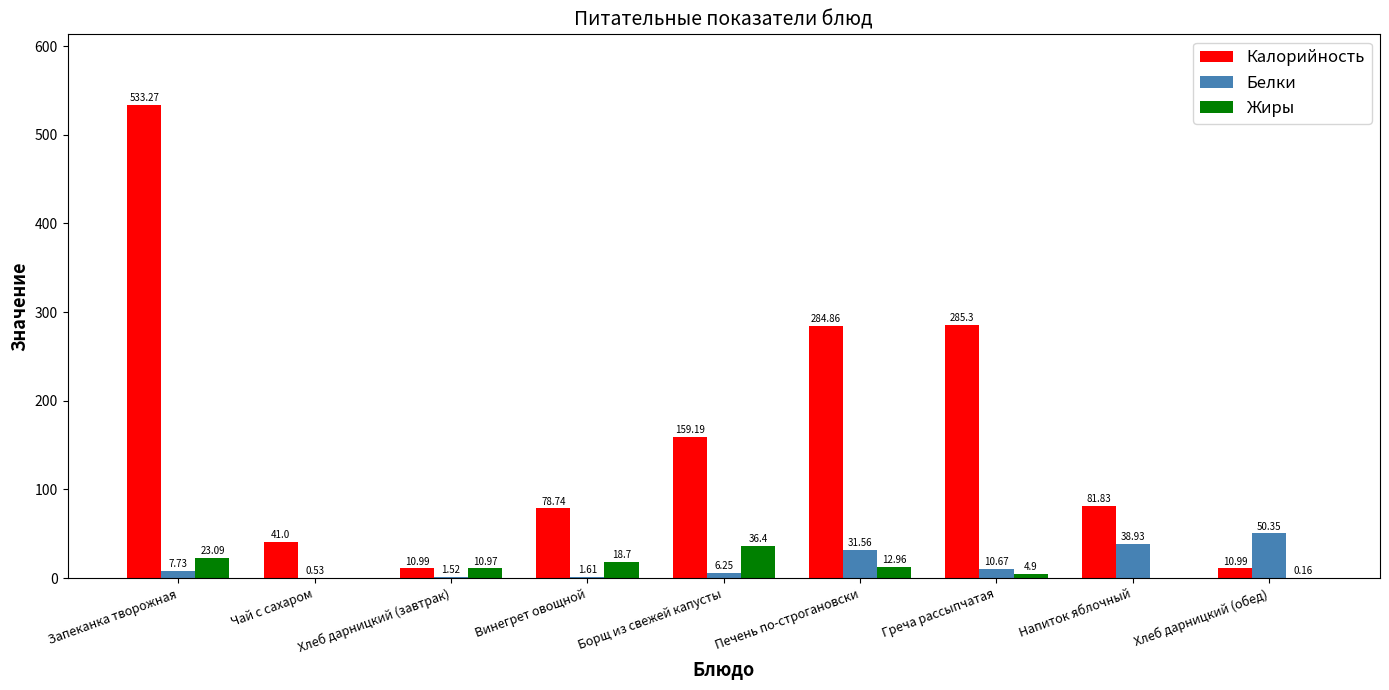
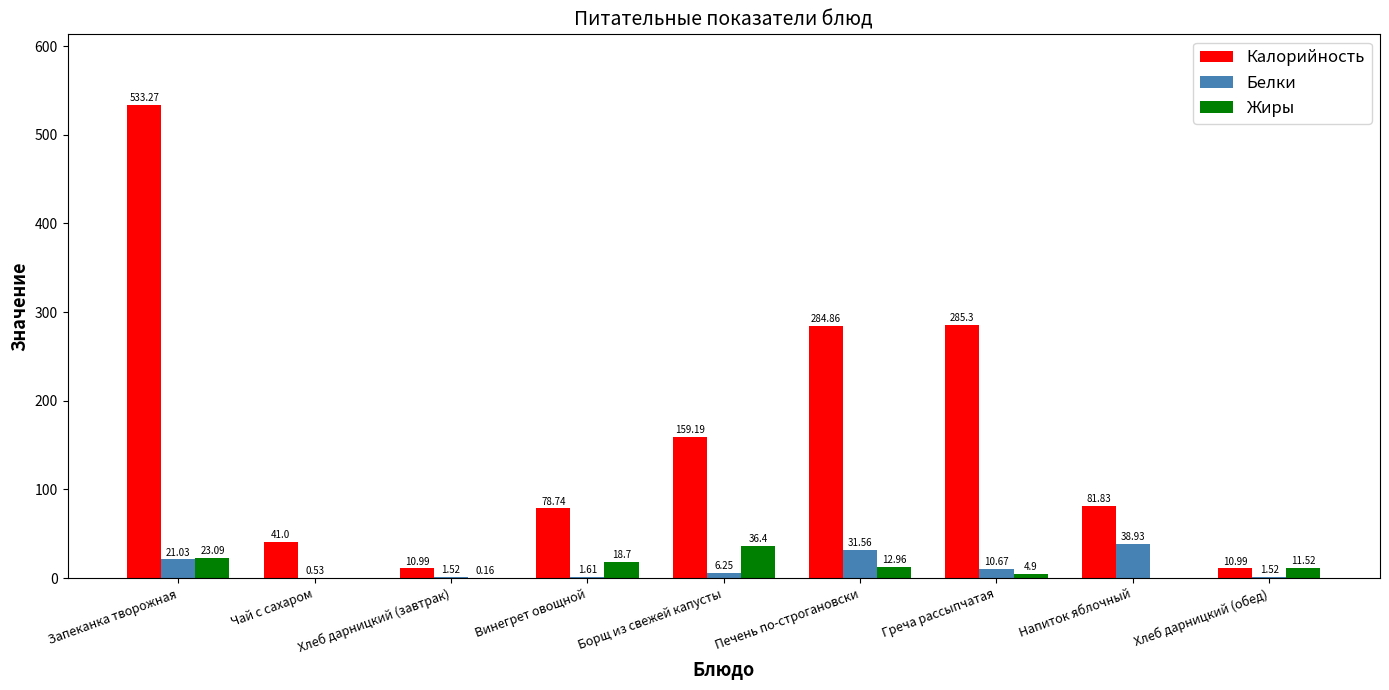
  {
    "Калорийность": {
      "Запеканка творожная": 533.27,
      "Чай с сахаром": 41.0,
      "Хлеб дарницкий (завтрак)": 10.99,
      "Винегрет овощной": 78.74,
      "Борщ из свежей капусты": 159.19,
      "Печень по-строгановски": 284.86,
      "Греча рассыпчатая": 285.3,
      "Напиток яблочный": 81.83,
      "Хлеб дарницкий (обед)": 10.99
    },
    "Белки": {
-     "Запеканка творожная": 7.73,
+     "Запеканка творожная": 21.03,
      "Чай с сахаром": 0.53,
      "Хлеб дарницкий (завтрак)": 1.52,
      "Винегрет овощной": 1.61,
      "Борщ из свежей капусты": 6.25,
      "Печень по-строгановски": 31.56,
      "Греча рассыпчатая": 10.67,
      "Напиток яблочный": 38.93,
-     "Хлеб дарницкий (обед)": 50.35
+     "Хлеб дарницкий (обед)": 1.52
    },
    "Жиры": {
      "Запеканка творожная": 23.09,
-     "Хлеб дарницкий (завтрак)": 10.97,
+     "Хлеб дарницкий (завтрак)": 0.16,
      "Винегрет овощной": 18.7,
      "Борщ из свежей капусты": 36.4,
      "Печень по-строгановски": 12.96,
      "Греча рассыпчатая": 4.9,
-     "Хлеб дарницкий (обед)": 0.16
+     "Хлеб дарницкий (обед)": 11.52
    }
  }
